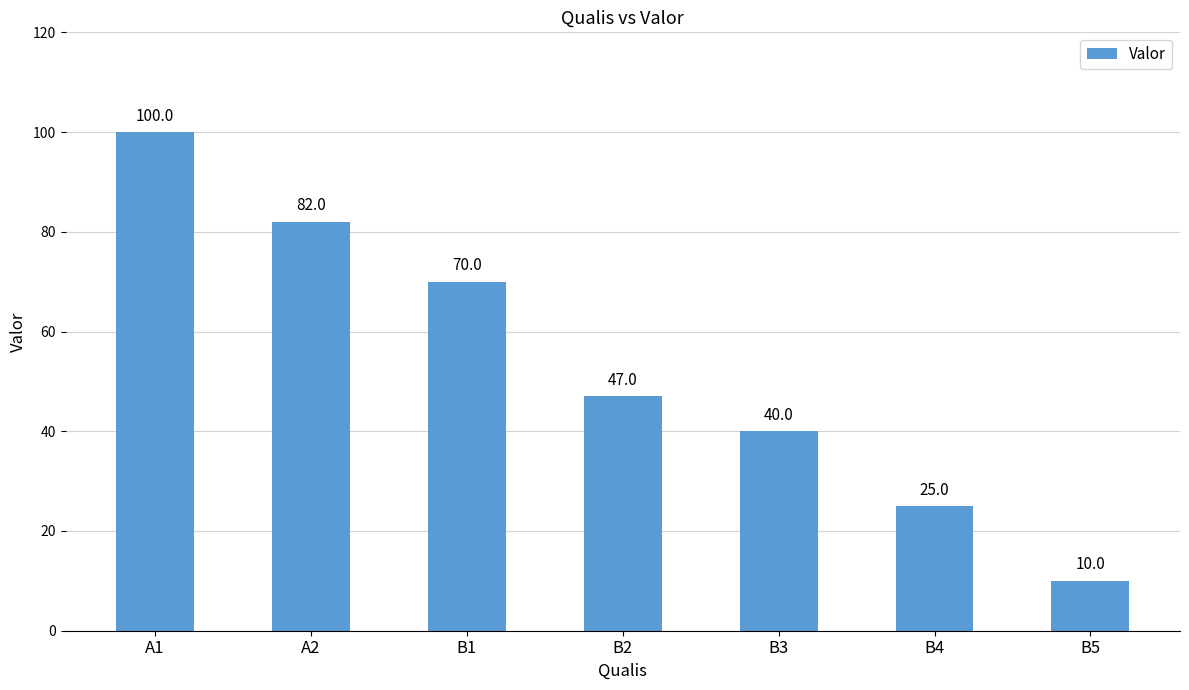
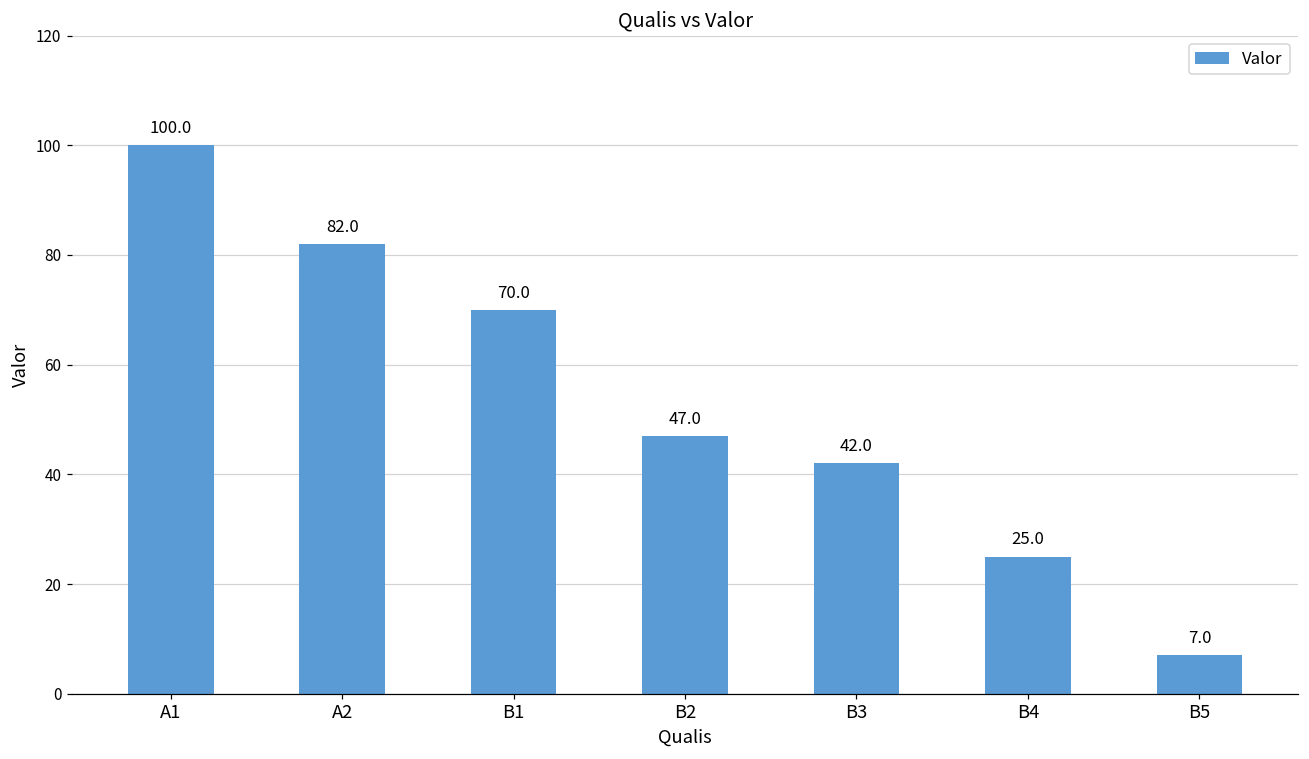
  {
    "A1": 100.0,
    "A2": 82.0,
    "B1": 70.0,
    "B2": 47.0,
-   "B3": 40.0,
+   "B3": 42.0,
    "B4": 25.0,
-   "B5": 10.0
+   "B5": 7.0
  }
